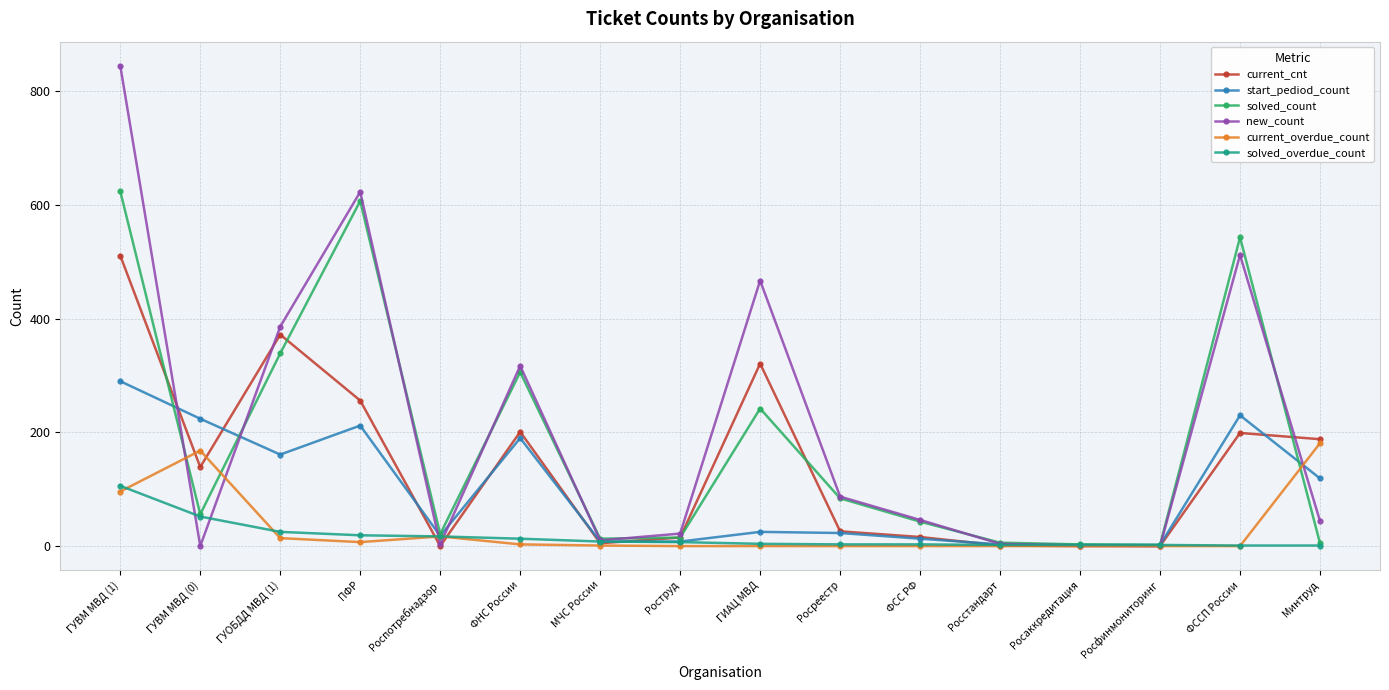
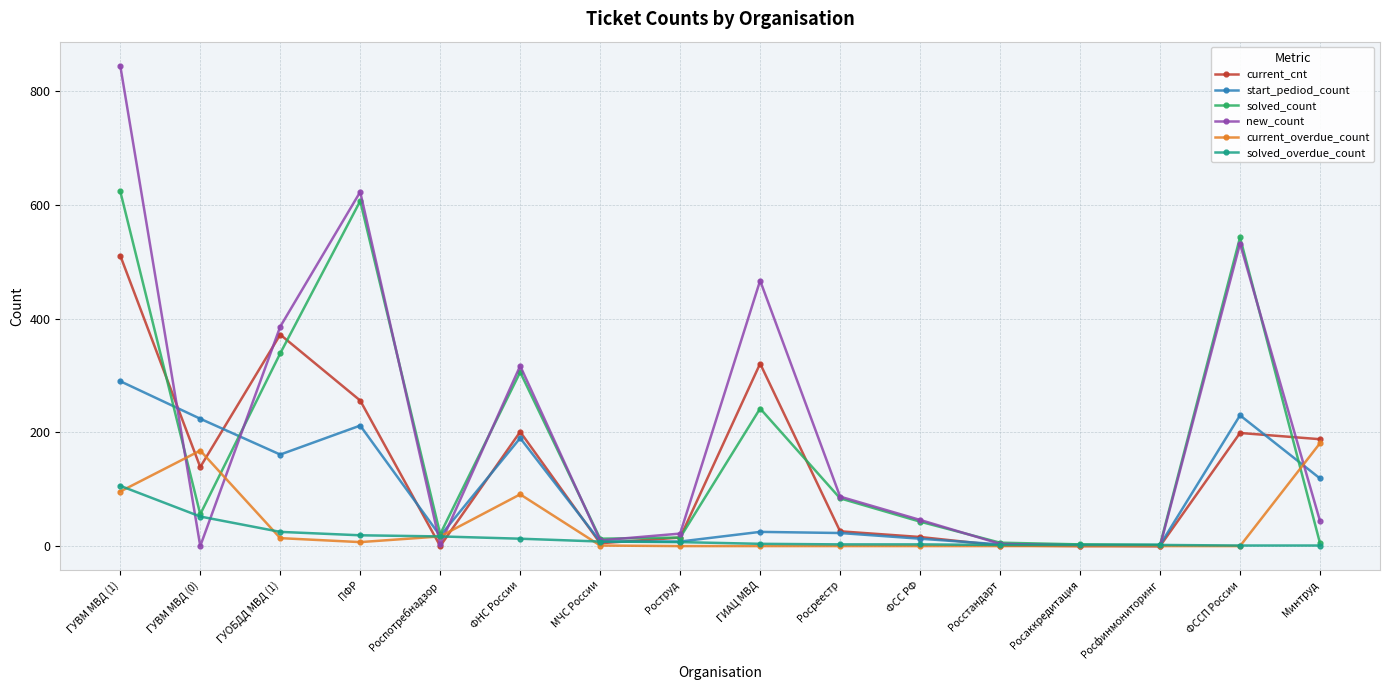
  {
    "current_cnt": {
      "ГУВМ МВД (1)": 510,
      "ГУВМ МВД (0)": 140,
      "ГУОБДД МВД (1)": 370,
      "ПФР": 260,
      "ФНС России": 200,
      "ГИАЦ МВД": 320,
      "ФССП России": 200,
      "Минтруд": 190
    },
    "start_pediod_count": {
      "ГУВМ МВД (1)": 290,
      "ГУВМ МВД (0)": 220,
      "ГУОБДД МВД (1)": 160,
      "ПФР": 210,
      "ФНС России": 190,
      "ГИАЦ МВД": 30,
      "ФССП России": 230,
      "Минтруд": 120
    },
    "new_count": {
      "ГУВМ МВД (1)": 850,
      "ГУВМ МВД (0)": 0,
      "ГУОБДД МВД (1)": 390,
      "ПФР": 620,
      "ФНС России": 320,
      "Роструд": 20,
      "ГИАЦ МВД": 470,
-     "ФССП России": 510,
+     "ФССП России": 530,
      "Минтруд": 40
    },
    "current_overdue_count": {
      "ГУВМ МВД (1)": 100,
      "ГУВМ МВД (0)": 170,
      "ГУОБДД МВД (1)": 10,
      "ПФР": 10,
-     "ФНС России": 0,
+     "ФНС России": 90,
      "Роструд": 0,
      "Минтруд": 180
    }
  }
